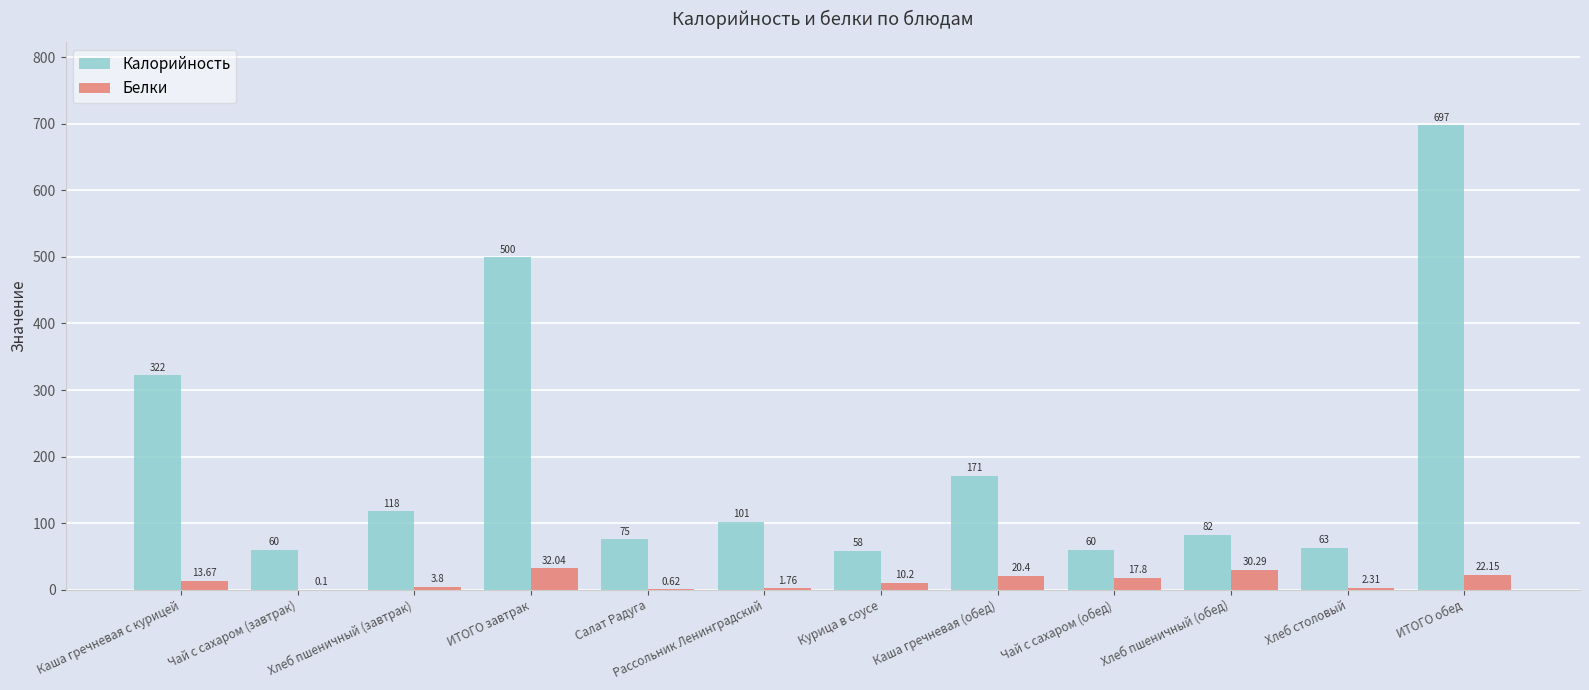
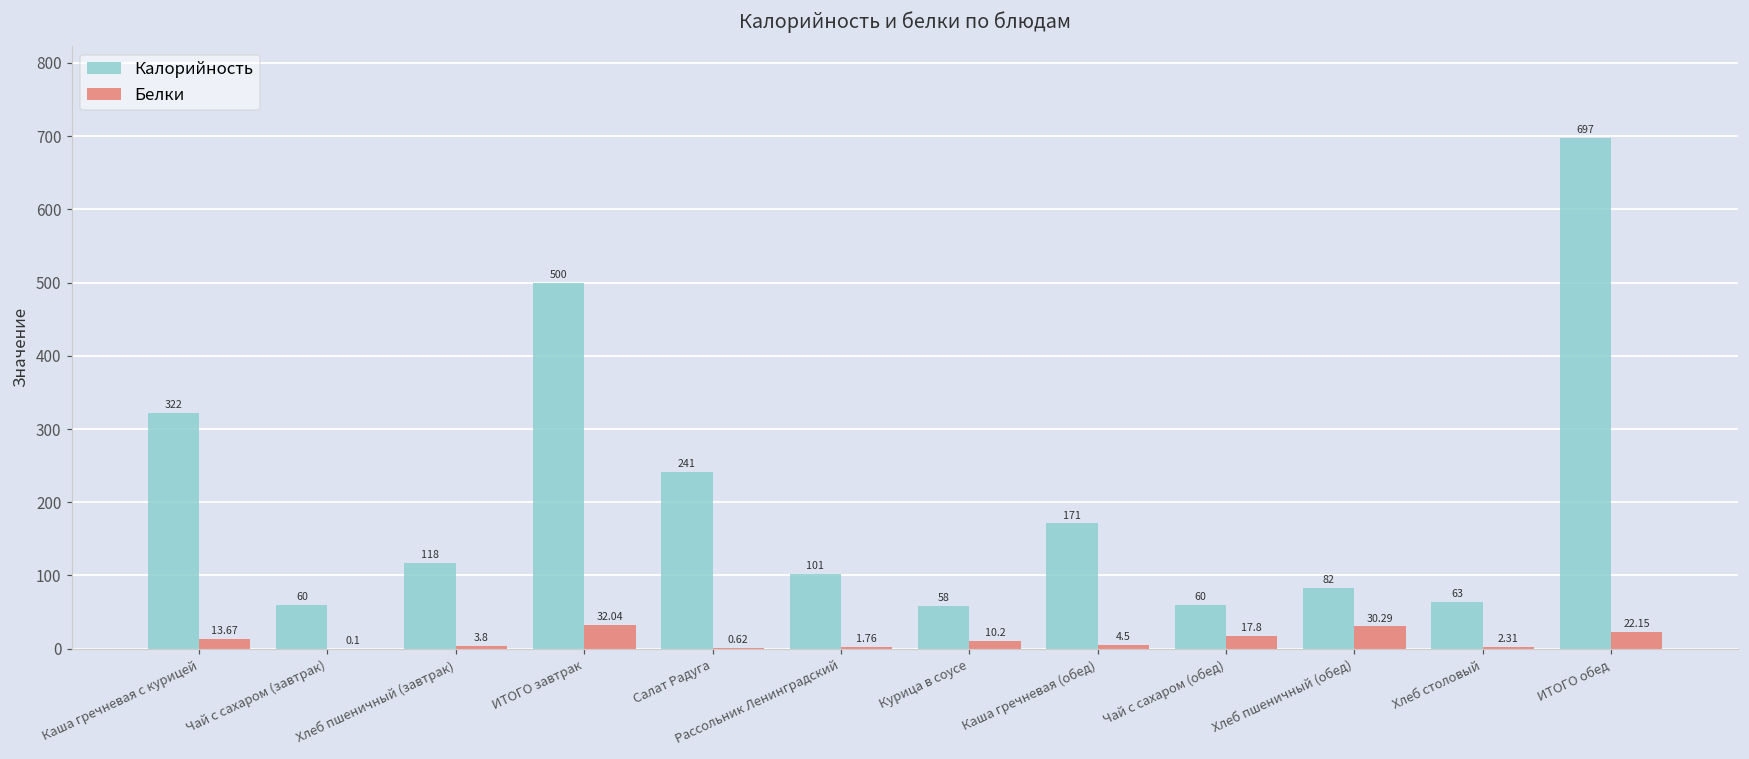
  {
    "Калорийность": {
      "Каша гречневая с курицей": 322,
      "Чай с сахаром (завтрак)": 60,
      "Хлеб пшеничный (завтрак)": 118,
      "ИТОГО завтрак": 500,
-     "Салат Радуга": 75,
+     "Салат Радуга": 241,
      "Рассольник Ленинградский": 101,
      "Курица в соусе": 58,
      "Каша гречневая (обед)": 171,
      "Чай с сахаром (обед)": 60,
      "Хлеб пшеничный (обед)": 82,
      "Хлеб столовый": 63,
      "ИТОГО обед": 697
    },
    "Белки": {
      "Каша гречневая с курицей": 13.67,
      "Чай с сахаром (завтрак)": 0.1,
      "Хлеб пшеничный (завтрак)": 3.8,
      "ИТОГО завтрак": 32.04,
      "Салат Радуга": 0.62,
      "Рассольник Ленинградский": 1.76,
      "Курица в соусе": 10.2,
-     "Каша гречневая (обед)": 20.4,
+     "Каша гречневая (обед)": 4.5,
      "Чай с сахаром (обед)": 17.8,
      "Хлеб пшеничный (обед)": 30.29,
      "Хлеб столовый": 2.31,
      "ИТОГО обед": 22.15
    }
  }
